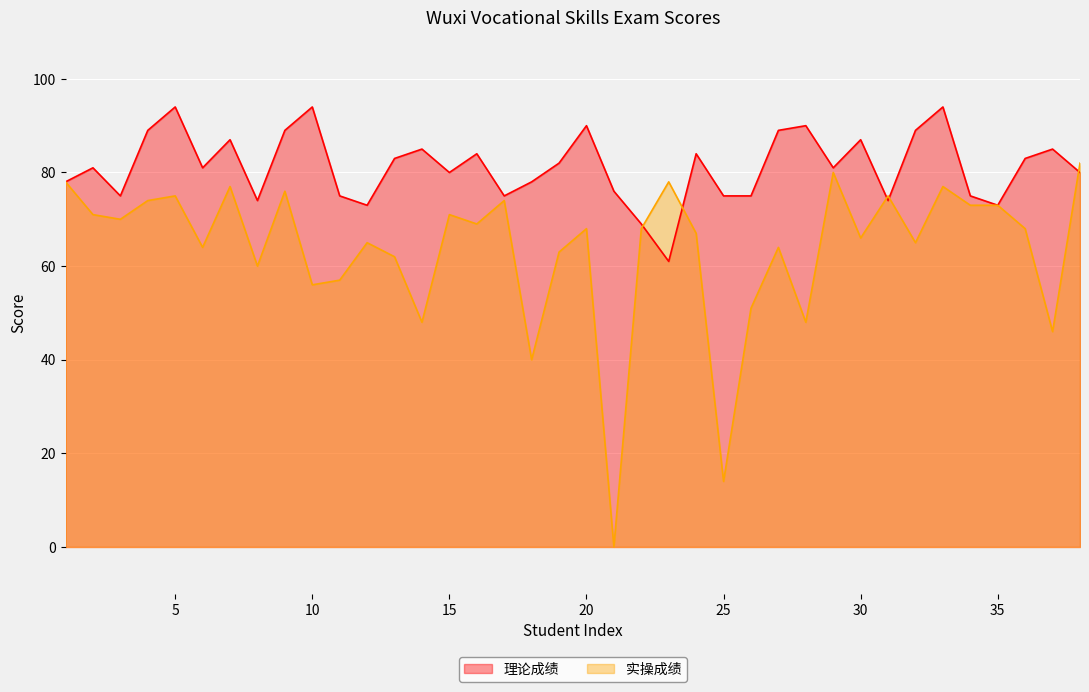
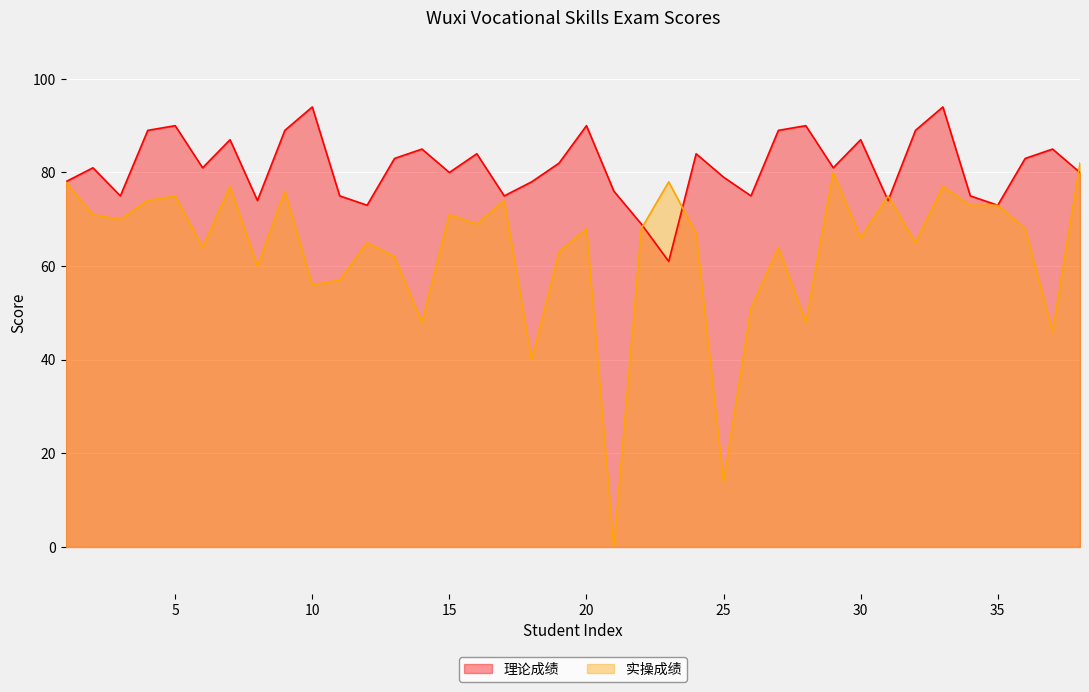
  {
    "理论成绩": {
-     "5": 94,
+     "5": 90,
      "10": 94,
      "15": 80,
      "20": 90,
-     "25": 75,
+     "25": 79,
      "30": 87
    },
    "实操成绩": {
      "5": 75,
      "10": 56,
      "15": 71,
      "20": 68,
      "25": 14,
      "30": 66
    }
  }
